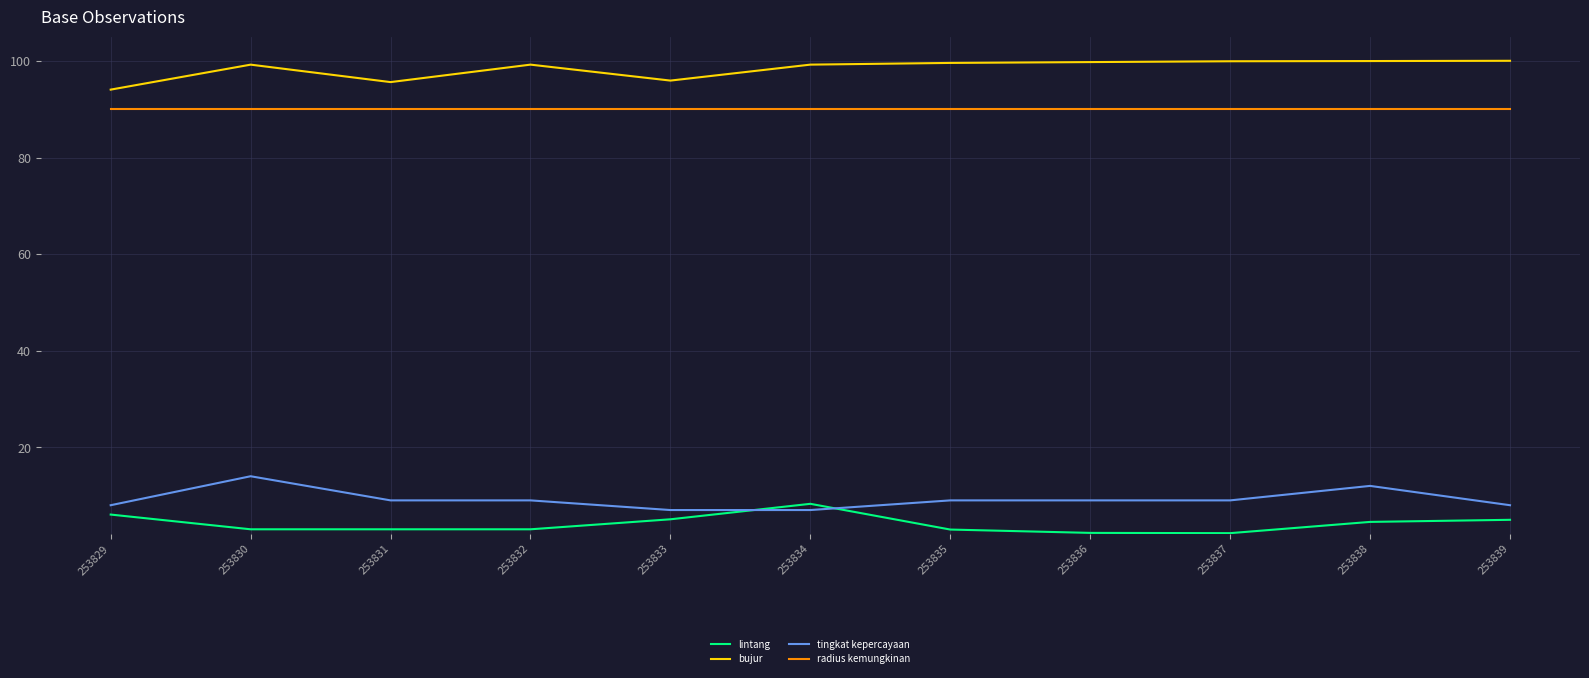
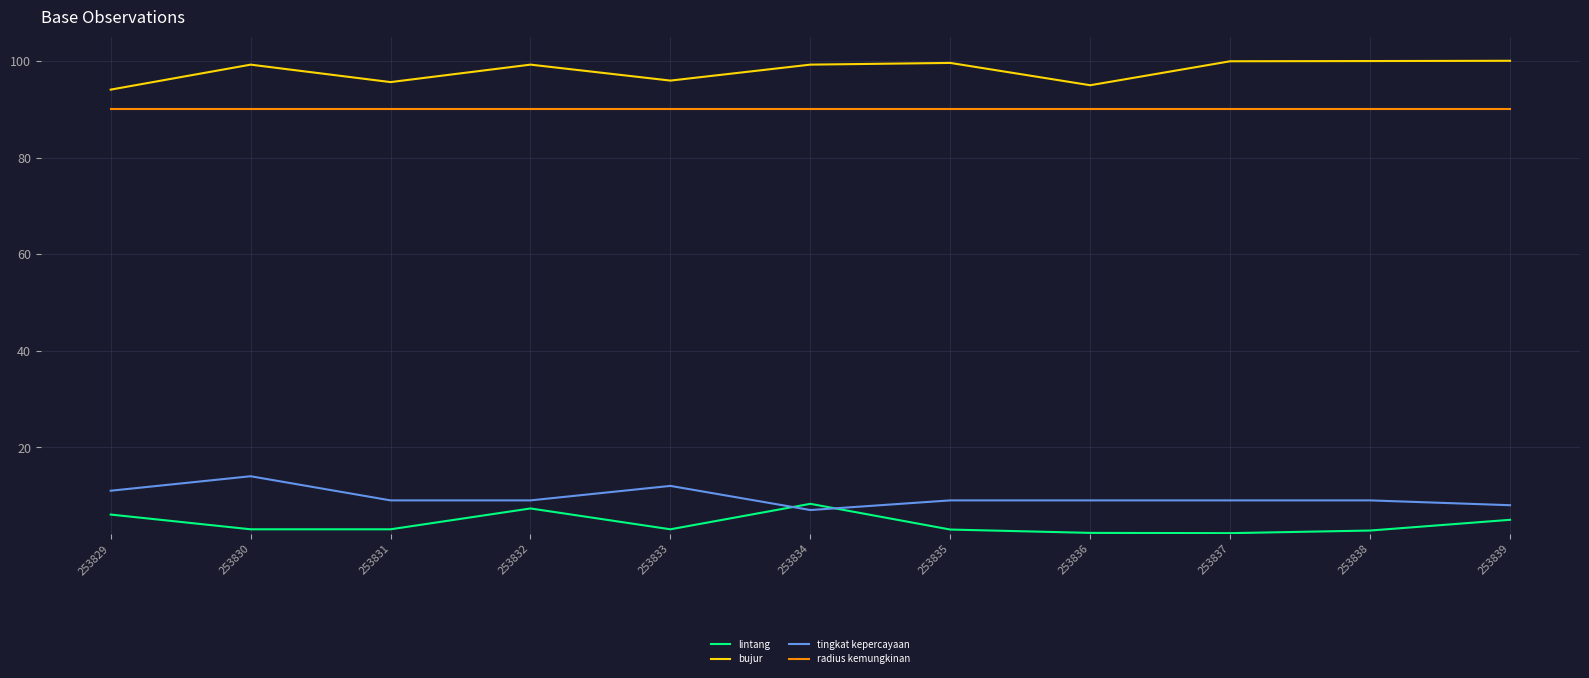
  {
    "lintang": {
      "253829": 6,
      "253830": 3,
      "253831": 3,
-     "253832": 3,
-     "253833": 5,
+     "253832": 7,
+     "253833": 3,
      "253834": 8,
      "253835": 3,
      "253836": 2,
      "253837": 2,
-     "253838": 5,
+     "253838": 3,
      "253839": 5
    },
    "bujur": {
      "253829": 94,
      "253830": 99,
      "253831": 96,
      "253832": 99,
      "253833": 96,
      "253834": 99,
      "253835": 100,
-     "253836": 100,
+     "253836": 95,
      "253837": 100,
      "253838": 100,
      "253839": 100
    },
    "tingkat kepercayaan": {
-     "253829": 8,
+     "253829": 11,
      "253830": 14,
      "253831": 9,
      "253832": 9,
-     "253833": 7,
+     "253833": 12,
      "253834": 7,
      "253835": 9,
      "253836": 9,
      "253837": 9,
-     "253838": 12,
+     "253838": 9,
      "253839": 8
    },
    "radius kemungkinan": {
      "253829": 90,
      "253830": 90,
      "253831": 90,
      "253832": 90,
      "253833": 90,
      "253834": 90,
      "253835": 90,
      "253836": 90,
      "253837": 90,
      "253838": 90,
      "253839": 90
    }
  }
